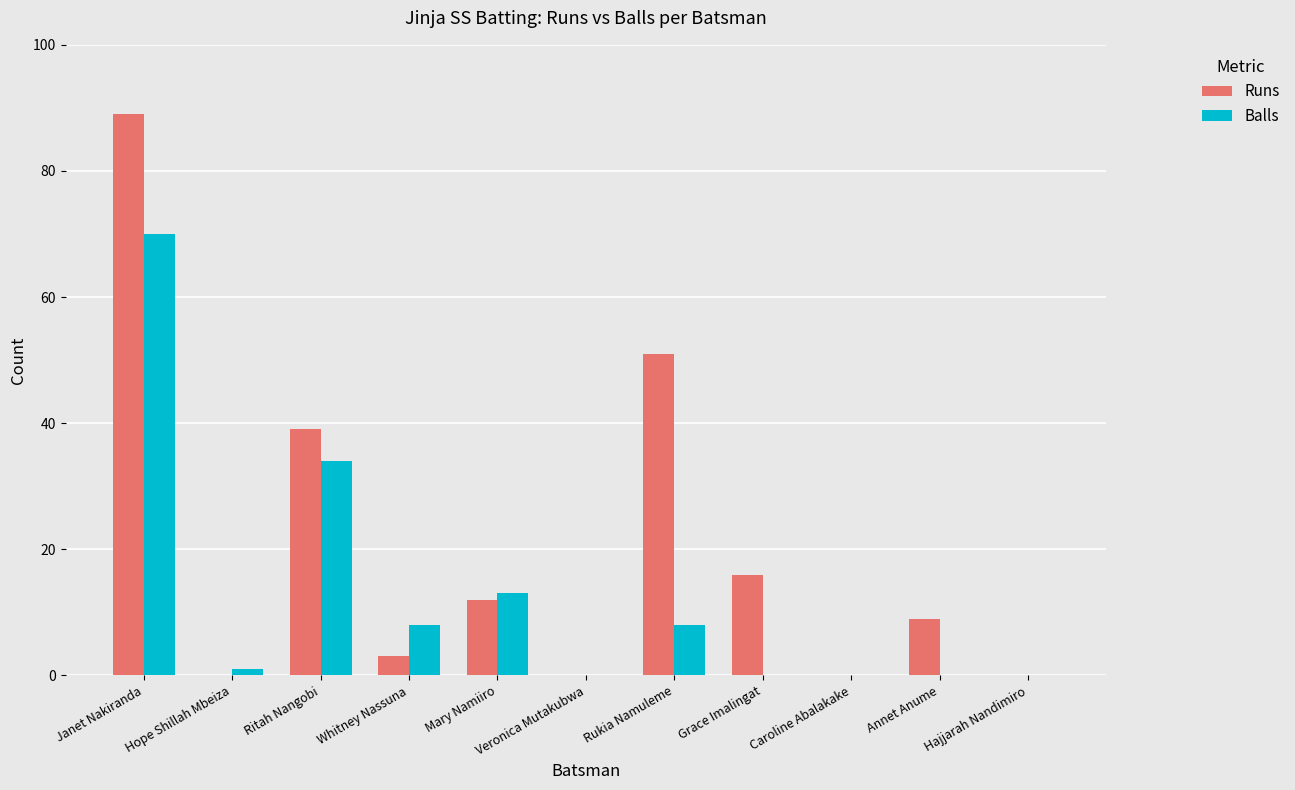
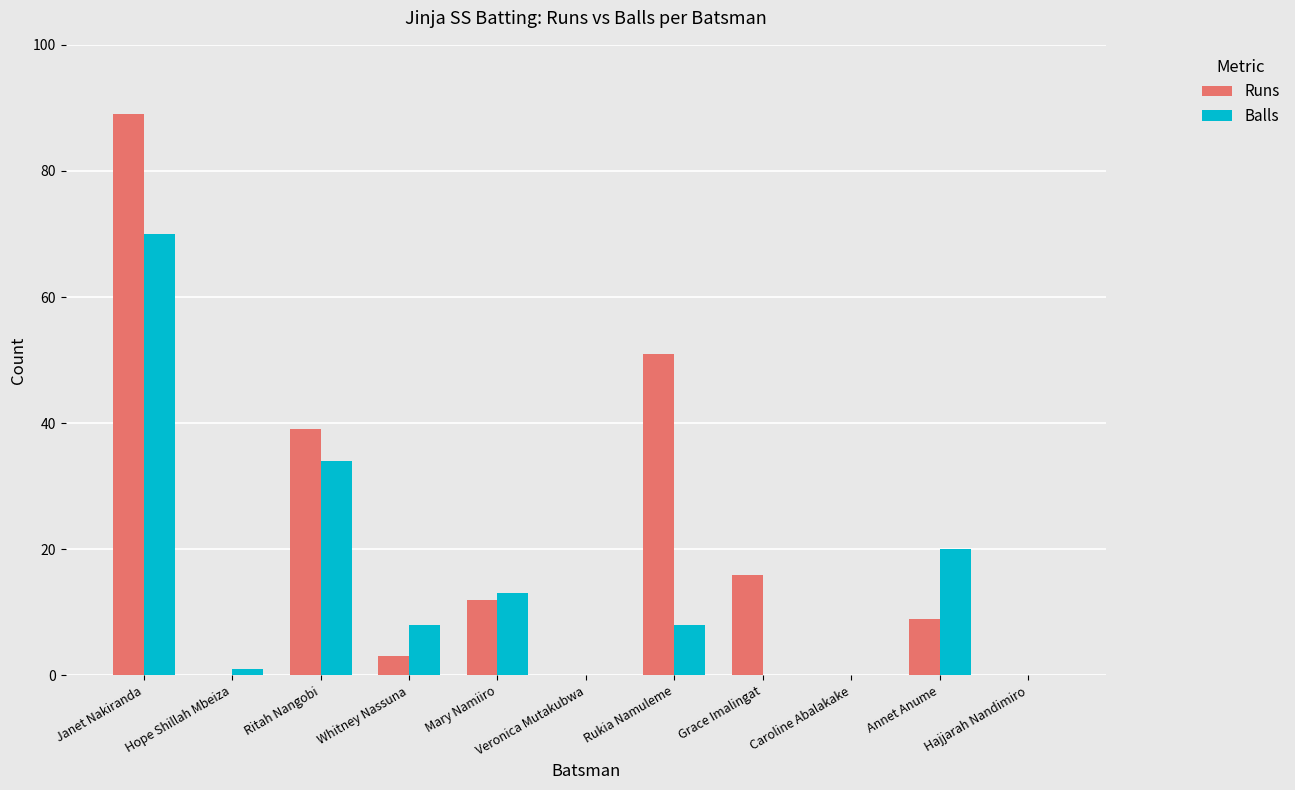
  {
    "Runs": {
      "Janet Nakiranda": 89,
      "Hope Shillah Mbeiza": 0,
      "Ritah Nangobi": 39,
      "Whitney Nassuna": 3,
      "Mary Namiiro": 12,
      "Veronica Mutakubwa": 0,
      "Rukia Namuleme": 51,
      "Grace Imalingat": 16,
      "Caroline Abalakake": 0,
      "Annet Anume": 9,
      "Hajjarah Nandimiro": 0
    },
    "Balls": {
      "Janet Nakiranda": 70,
      "Hope Shillah Mbeiza": 1,
      "Ritah Nangobi": 34,
      "Whitney Nassuna": 8,
      "Mary Namiiro": 13,
      "Veronica Mutakubwa": 0,
      "Rukia Namuleme": 8,
      "Grace Imalingat": 0,
      "Caroline Abalakake": 0,
-     "Annet Anume": 0,
+     "Annet Anume": 20,
      "Hajjarah Nandimiro": 0
    }
  }
